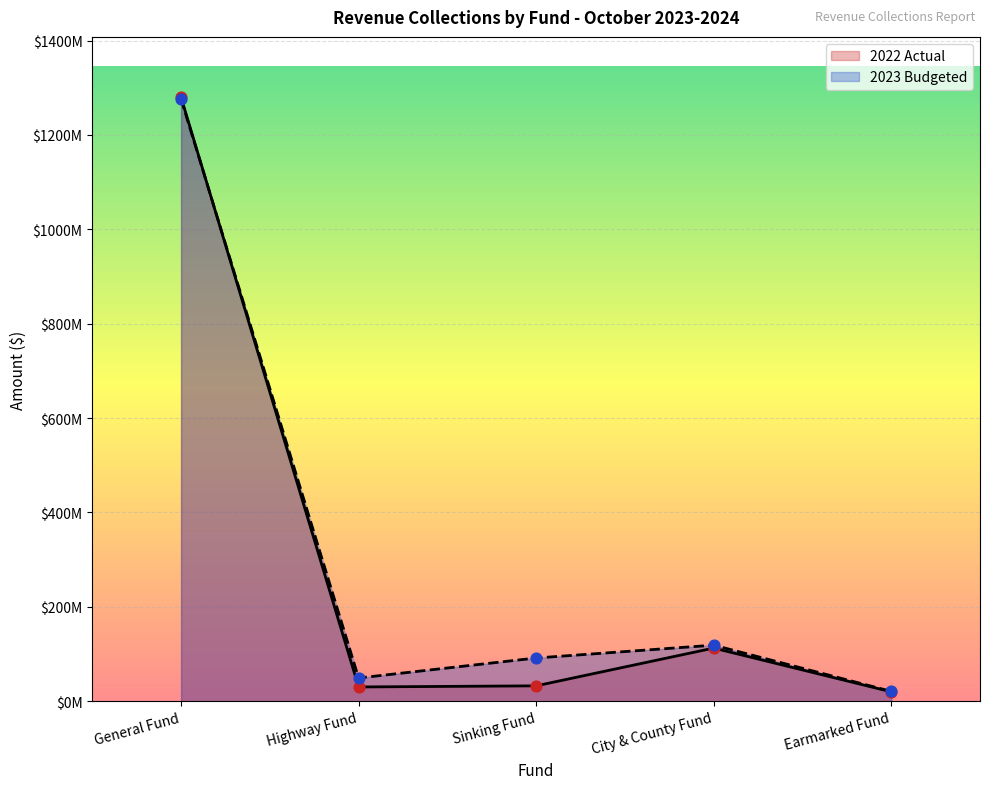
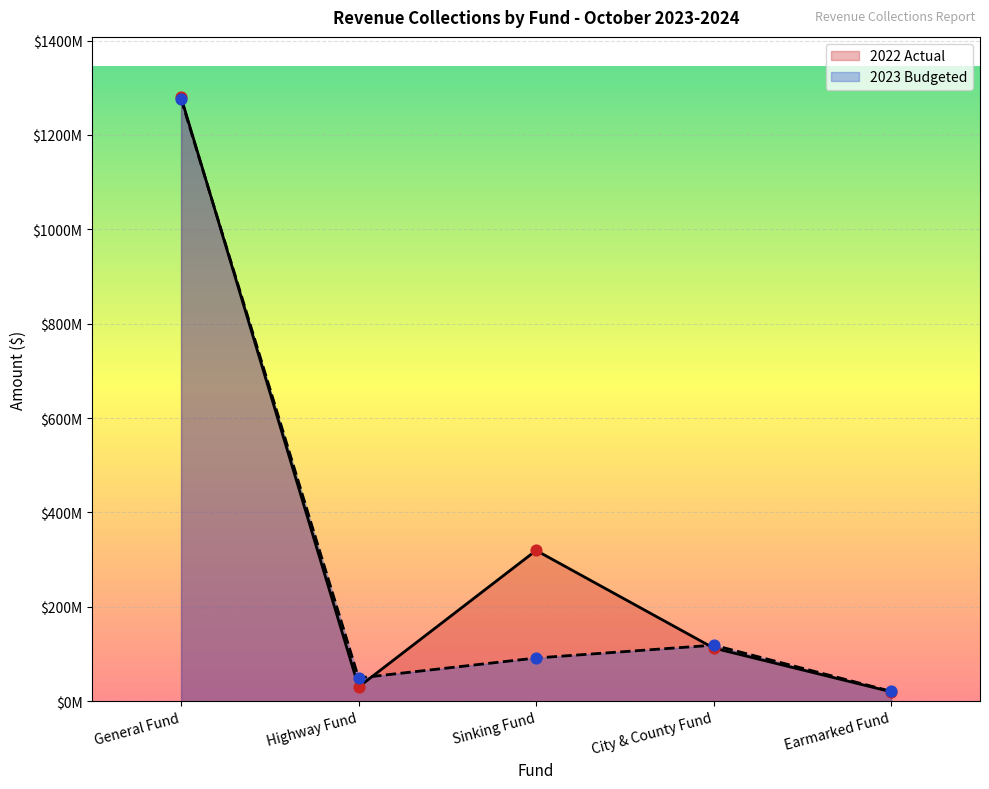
  {
    "2022 Actual": {
      "Highway Fund": "$30000000",
-     "Sinking Fund": "$30000000",
+     "Sinking Fund": "$320000000",
      "City & County Fund": "$110000000"
    },
    "2023 Budgeted": {
      "Highway Fund": "$50000000",
      "Sinking Fund": "$90000000",
      "City & County Fund": "$120000000"
    }
  }
